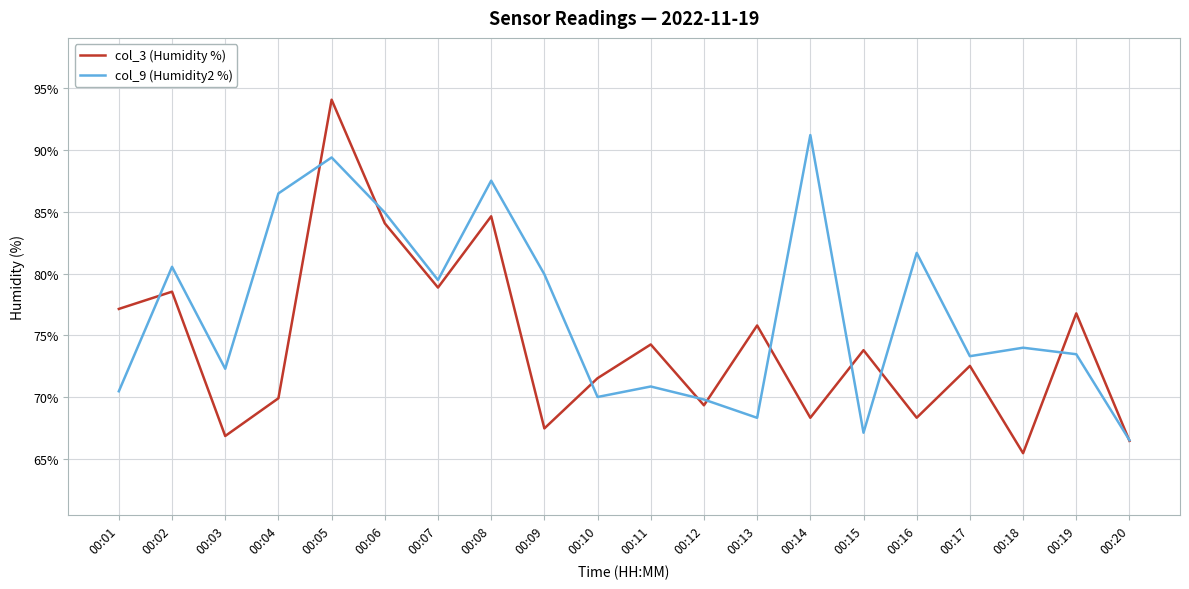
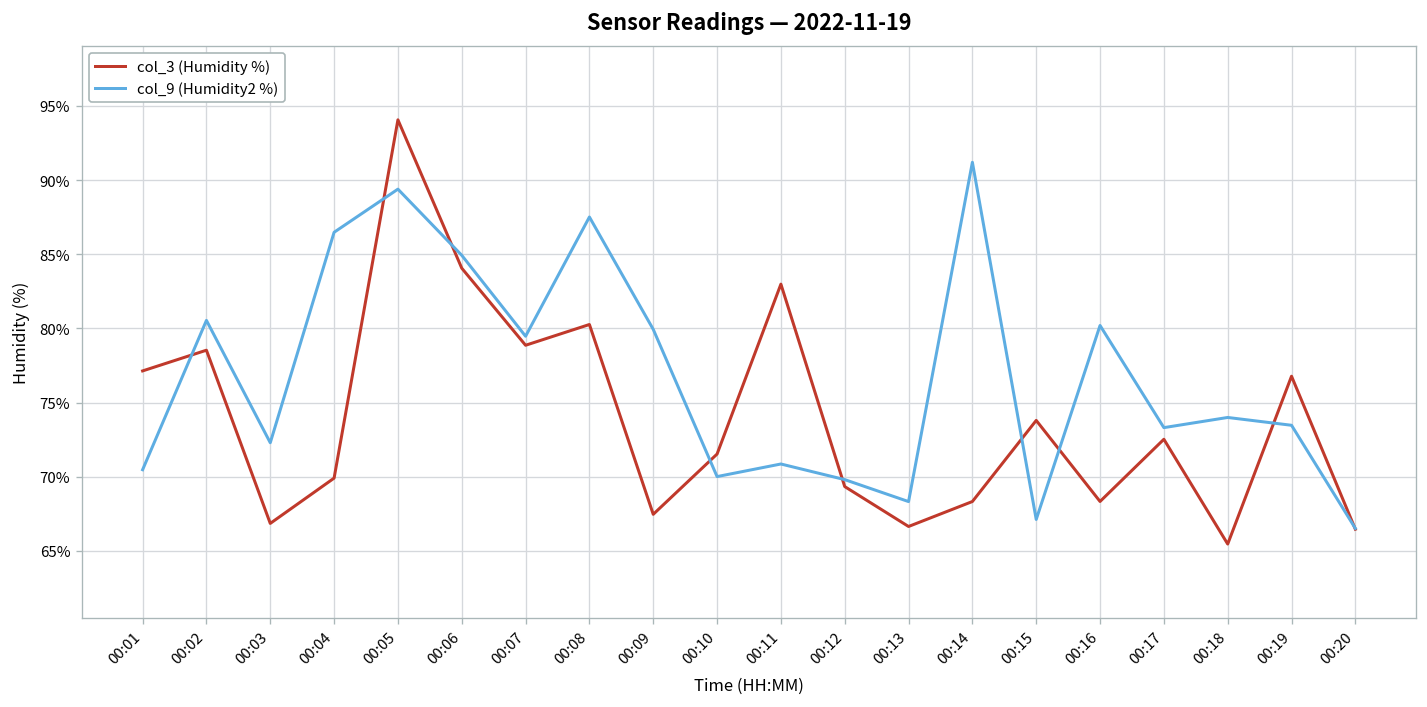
  {
    "col_3 (Humidity %)": {
      "00:01": "77.1%",
      "00:02": "78.5%",
      "00:03": "66.9%",
      "00:04": "69.9%",
      "00:05": "94.1%",
      "00:06": "84.1%",
      "00:07": "78.9%",
-     "00:08": "84.6%",
+     "00:08": "80.3%",
      "00:09": "67.5%",
      "00:10": "71.5%",
-     "00:11": "74.3%",
+     "00:11": "83.0%",
      "00:12": "69.3%",
-     "00:13": "75.8%",
+     "00:13": "66.6%",
      "00:14": "68.3%",
      "00:15": "73.8%",
      "00:16": "68.3%",
      "00:17": "72.5%",
      "00:18": "65.5%",
      "00:19": "76.8%"
    },
    "col_9 (Humidity2 %)": {
      "00:01": "70.5%",
      "00:02": "80.5%",
      "00:03": "72.3%",
      "00:04": "86.5%",
      "00:05": "89.4%",
      "00:06": "84.9%",
      "00:07": "79.5%",
      "00:08": "87.5%",
      "00:09": "79.9%",
      "00:10": "70.0%",
      "00:11": "70.9%",
      "00:12": "69.8%",
      "00:13": "68.3%",
      "00:14": "91.2%",
      "00:15": "67.1%",
-     "00:16": "81.7%",
+     "00:16": "80.2%",
      "00:17": "73.3%",
      "00:18": "74.0%",
      "00:19": "73.5%"
    }
  }
